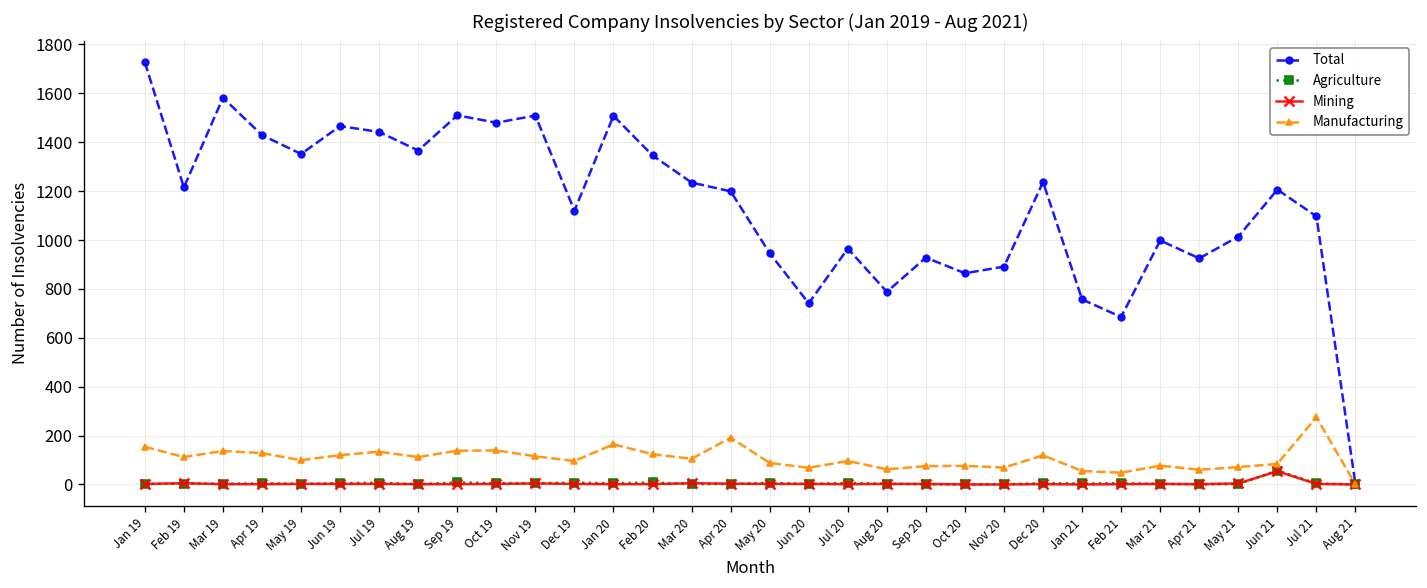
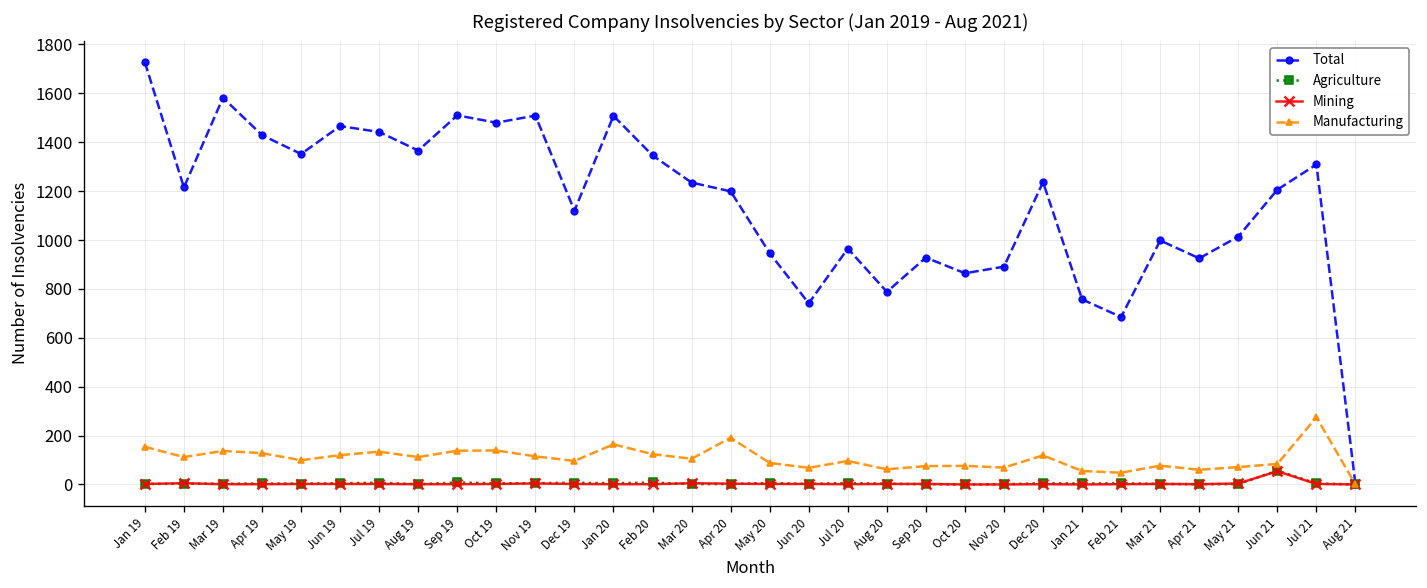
  {
    "Total": {
      "Jan 19": 1730,
      "Feb 19": 1220,
      "Mar 19": 1580,
      "Apr 19": 1430,
      "May 19": 1350,
      "Jun 19": 1470,
      "Jul 19": 1440,
      "Aug 19": 1370,
      "Sep 19": 1510,
      "Oct 19": 1480,
      "Nov 19": 1510,
      "Dec 19": 1120,
      "Jan 20": 1510,
      "Feb 20": 1350,
      "Mar 20": 1240,
      "Apr 20": 1200,
      "May 20": 950,
      "Jun 20": 740,
      "Jul 20": 970,
      "Aug 20": 790,
      "Sep 20": 930,
      "Oct 20": 860,
      "Nov 20": 890,
      "Dec 20": 1240,
      "Jan 21": 760,
      "Feb 21": 690,
      "Mar 21": 1000,
      "Apr 21": 930,
      "May 21": 1010,
      "Jun 21": 1210,
-     "Jul 21": 1100
+     "Jul 21": 1310
    },
    "Manufacturing": {
      "Jan 19": 150,
      "Feb 19": 110,
      "Mar 19": 140,
      "Apr 19": 130,
      "May 19": 100,
      "Jun 19": 120,
      "Jul 19": 130,
      "Aug 19": 110,
      "Sep 19": 140,
      "Oct 19": 140,
      "Nov 19": 120,
      "Dec 19": 100,
      "Jan 20": 160,
      "Feb 20": 120,
      "Mar 20": 110,
      "Apr 20": 190,
      "May 20": 90,
      "Jun 20": 70,
      "Jul 20": 100,
      "Aug 20": 60,
      "Sep 20": 80,
      "Oct 20": 80,
      "Nov 20": 70,
      "Dec 20": 120,
      "Jan 21": 60,
      "Feb 21": 50,
      "Mar 21": 80,
      "Apr 21": 60,
      "May 21": 70,
      "Jun 21": 80,
      "Jul 21": 280
    }
  }
